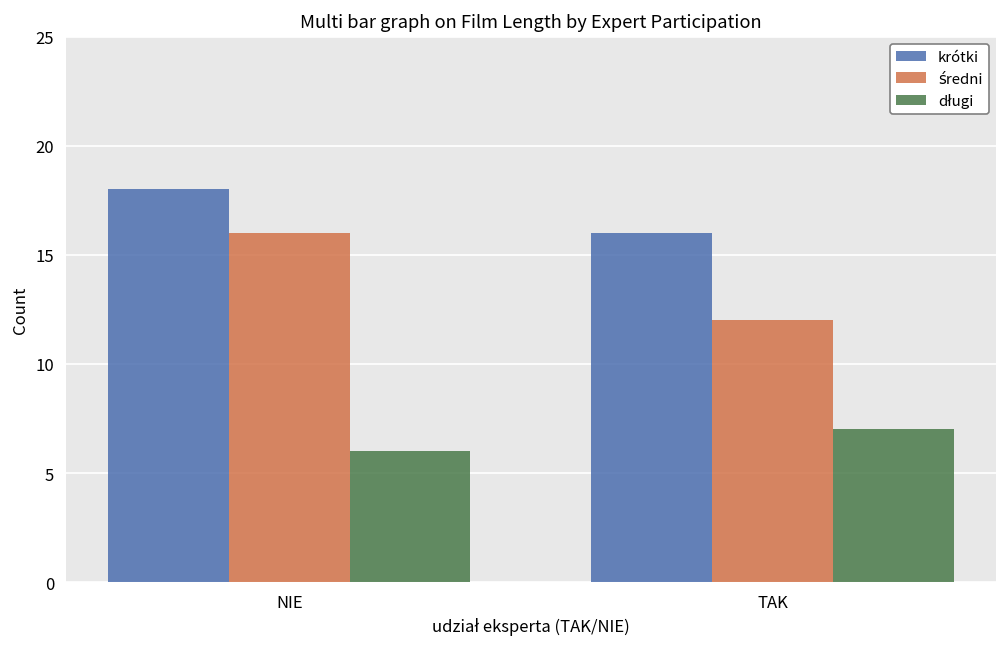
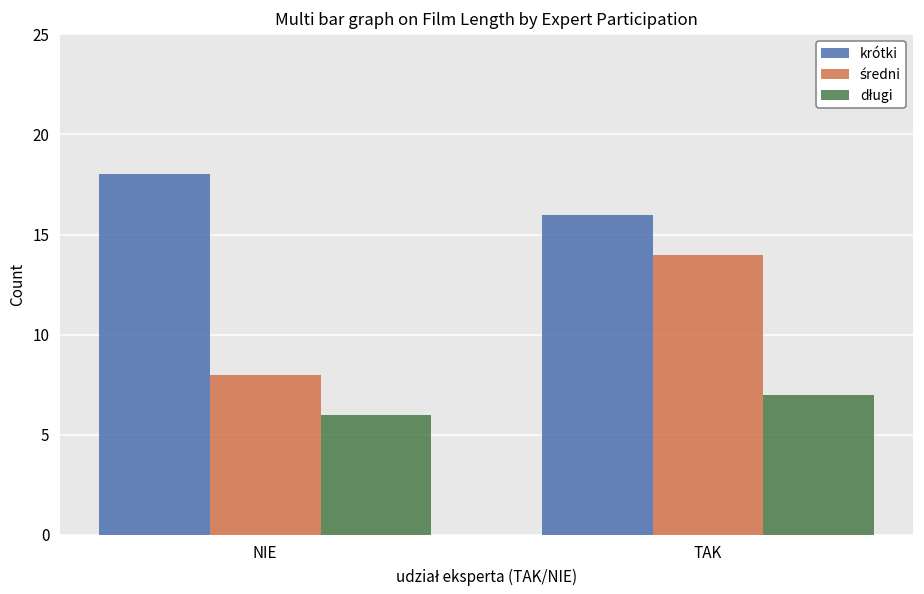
  {
    "krótki": {
      "NIE": 18,
      "TAK": 16
    },
    "średni": {
-     "NIE": 16,
-     "TAK": 12
+     "NIE": 8,
+     "TAK": 14
    },
    "długi": {
      "NIE": 6,
      "TAK": 7
    }
  }
